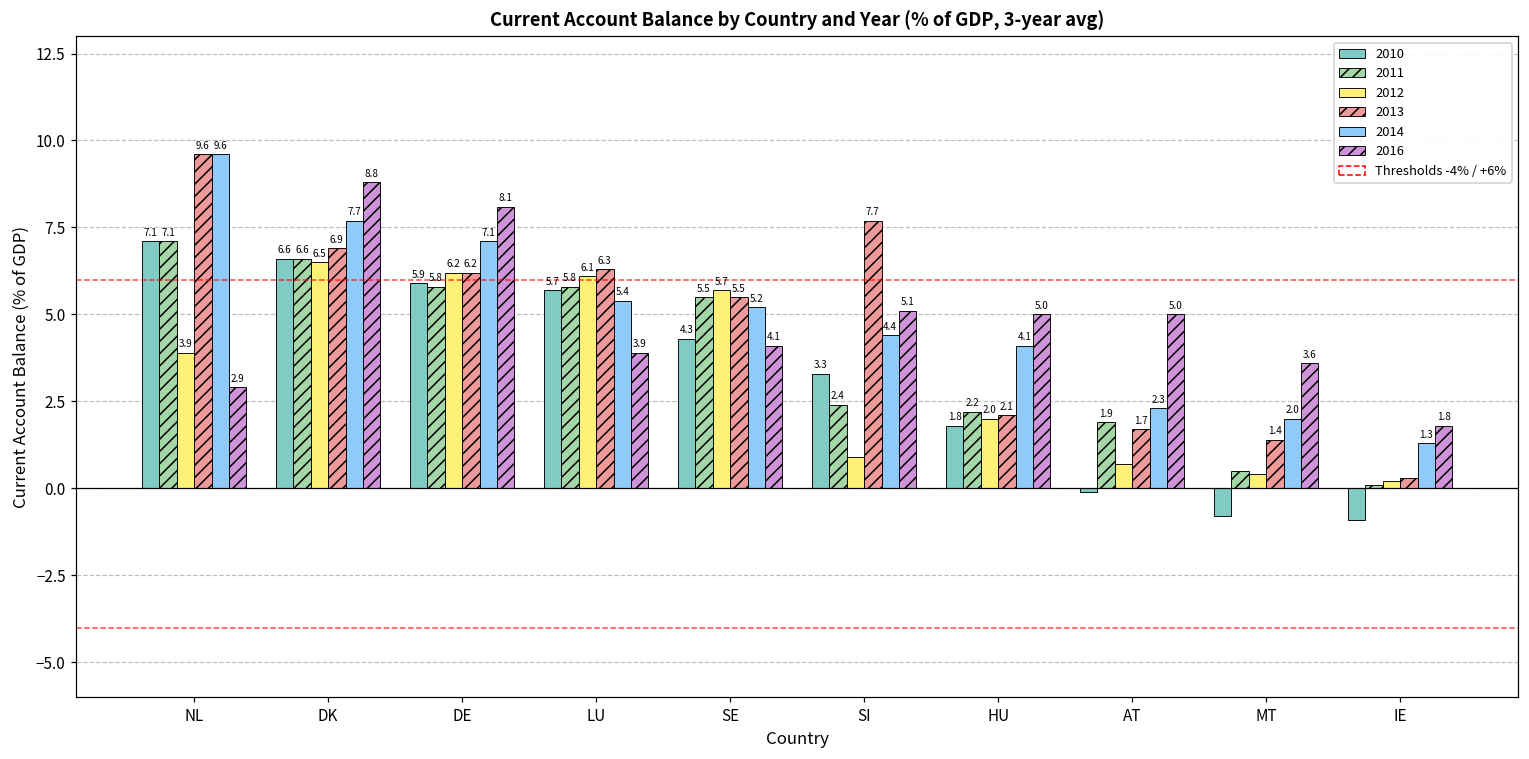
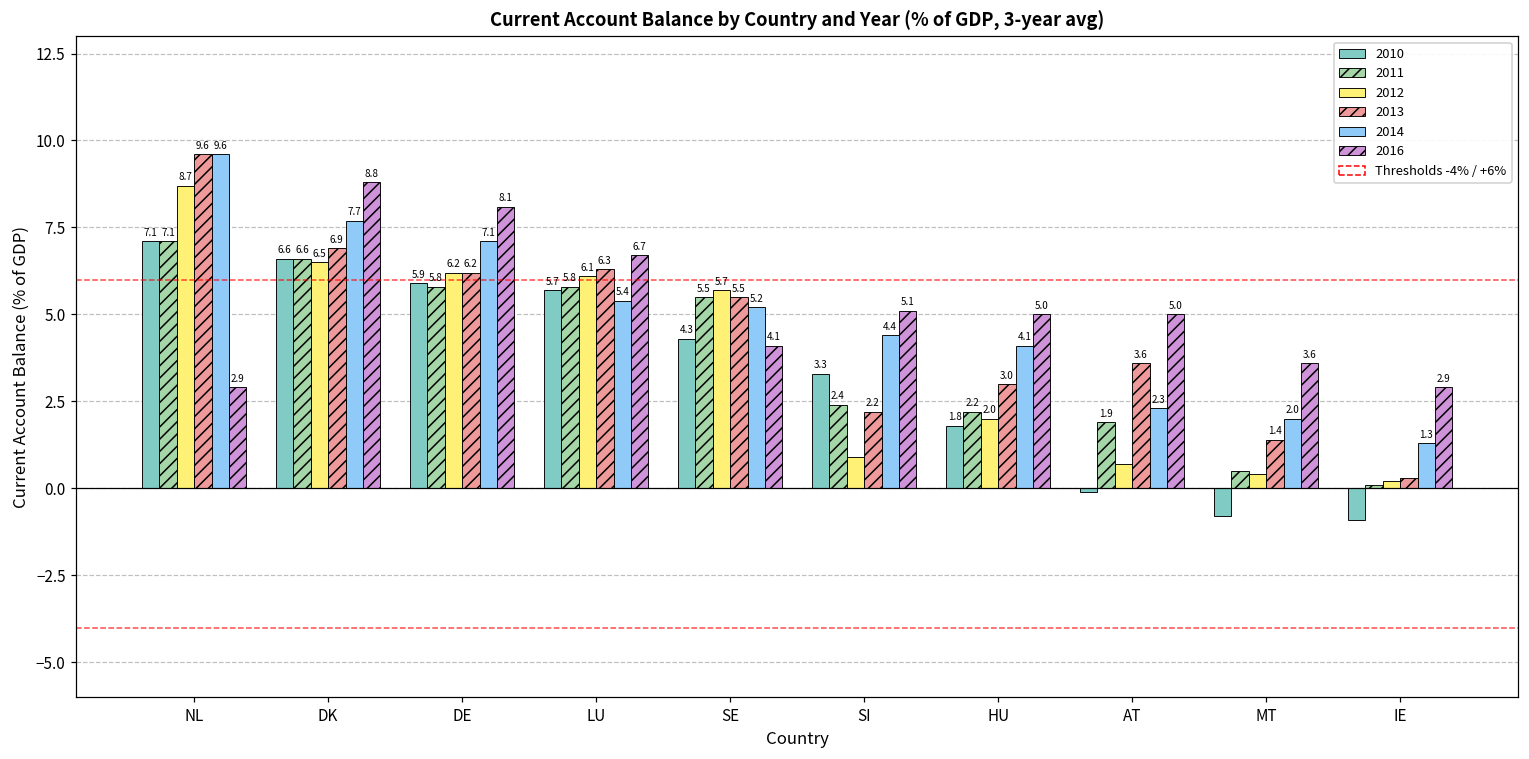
  {
    "2012": {
-     "NL": 3.9,
+     "NL": 8.7,
      "DK": 6.5,
      "DE": 6.2,
      "LU": 6.1,
      "SE": 5.7,
      "HU": 2.0
    },
    "2013": {
      "NL": 9.6,
      "DK": 6.9,
      "DE": 6.2,
      "LU": 6.3,
      "SE": 5.5,
-     "SI": 7.7,
-     "HU": 2.1,
-     "AT": 1.7,
+     "SI": 2.2,
+     "HU": 3.0,
+     "AT": 3.6,
      "MT": 1.4
    },
    "2016": {
      "NL": 2.9,
      "DK": 8.8,
      "DE": 8.1,
-     "LU": 3.9,
+     "LU": 6.7,
      "SE": 4.1,
      "SI": 5.1,
      "HU": 5.0,
      "AT": 5.0,
      "MT": 3.6,
-     "IE": 1.8
+     "IE": 2.9
    }
  }
